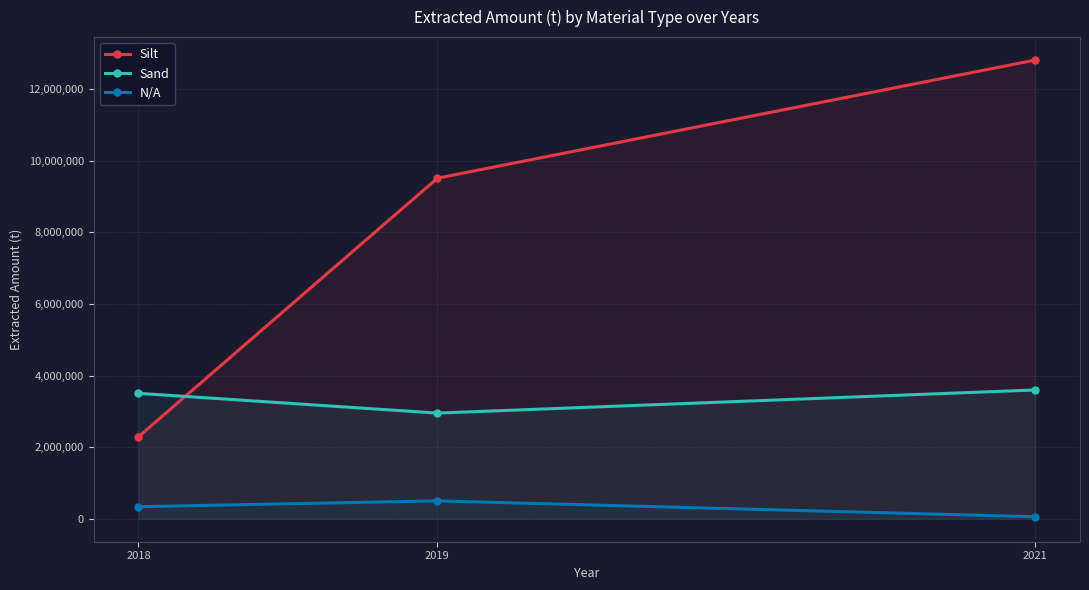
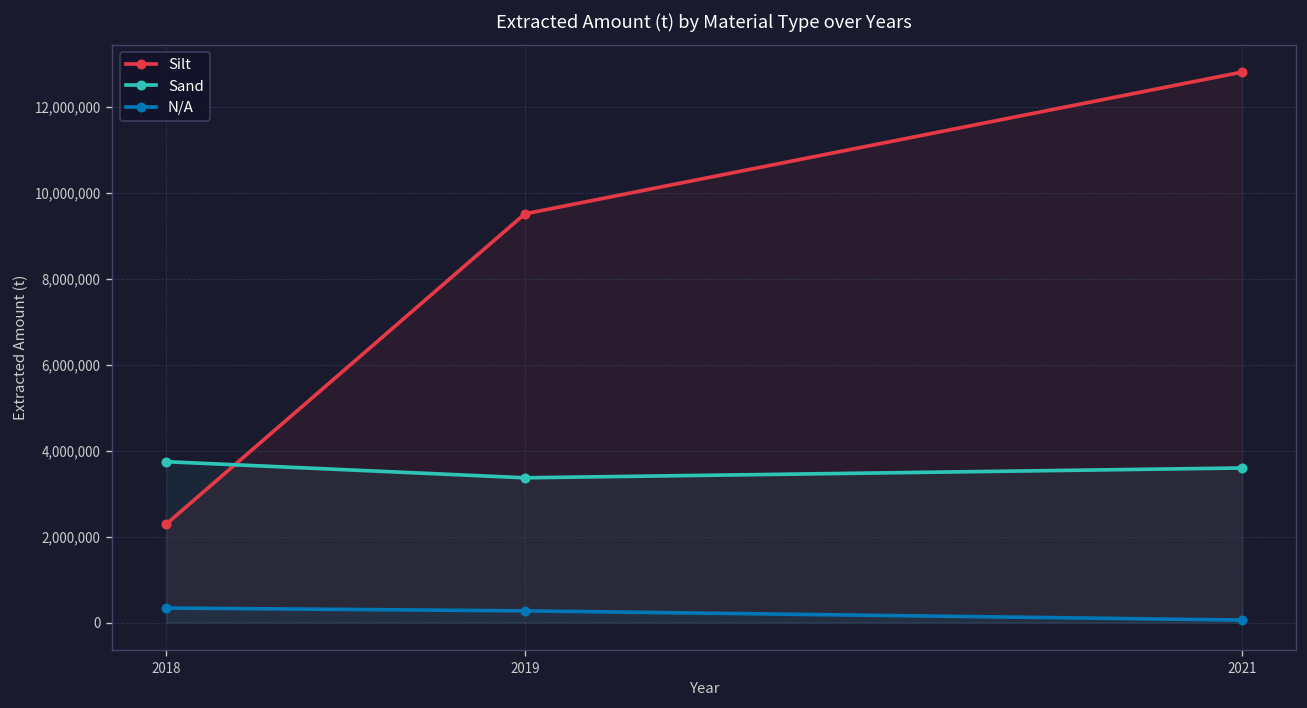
  {
    "Silt": {
      "2018": "2,300,000",
      "2019": "9,500,000",
      "2021": "12,800,000"
    },
    "Sand": {
-     "2018": "3,500,000",
-     "2019": "3,000,000",
+     "2018": "3,700,000",
+     "2019": "3,400,000",
      "2021": "3,600,000"
    },
    "N/A": {
      "2018": "300,000",
-     "2019": "500,000",
+     "2019": "300,000",
      "2021": "100,000"
    }
  }
